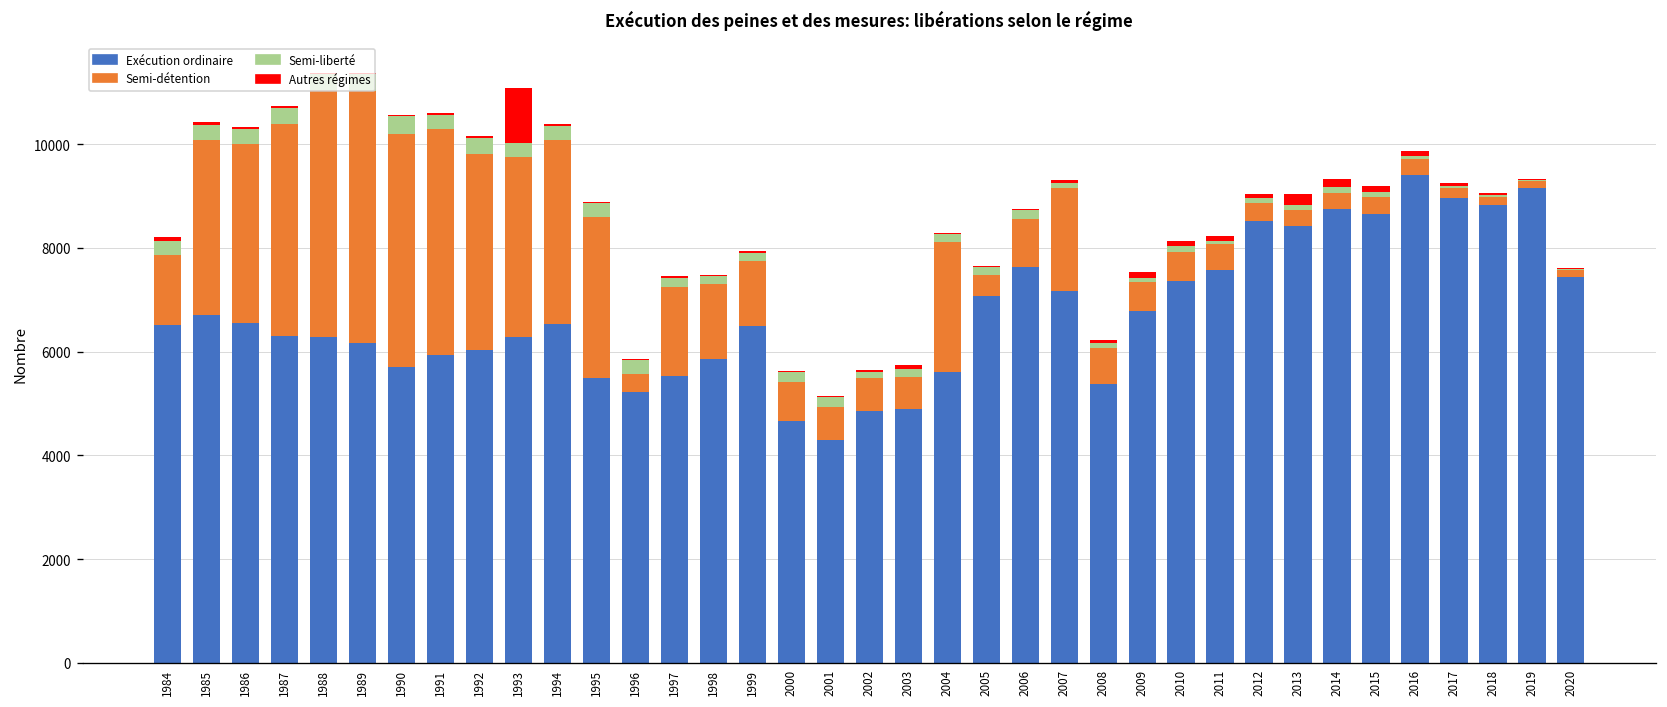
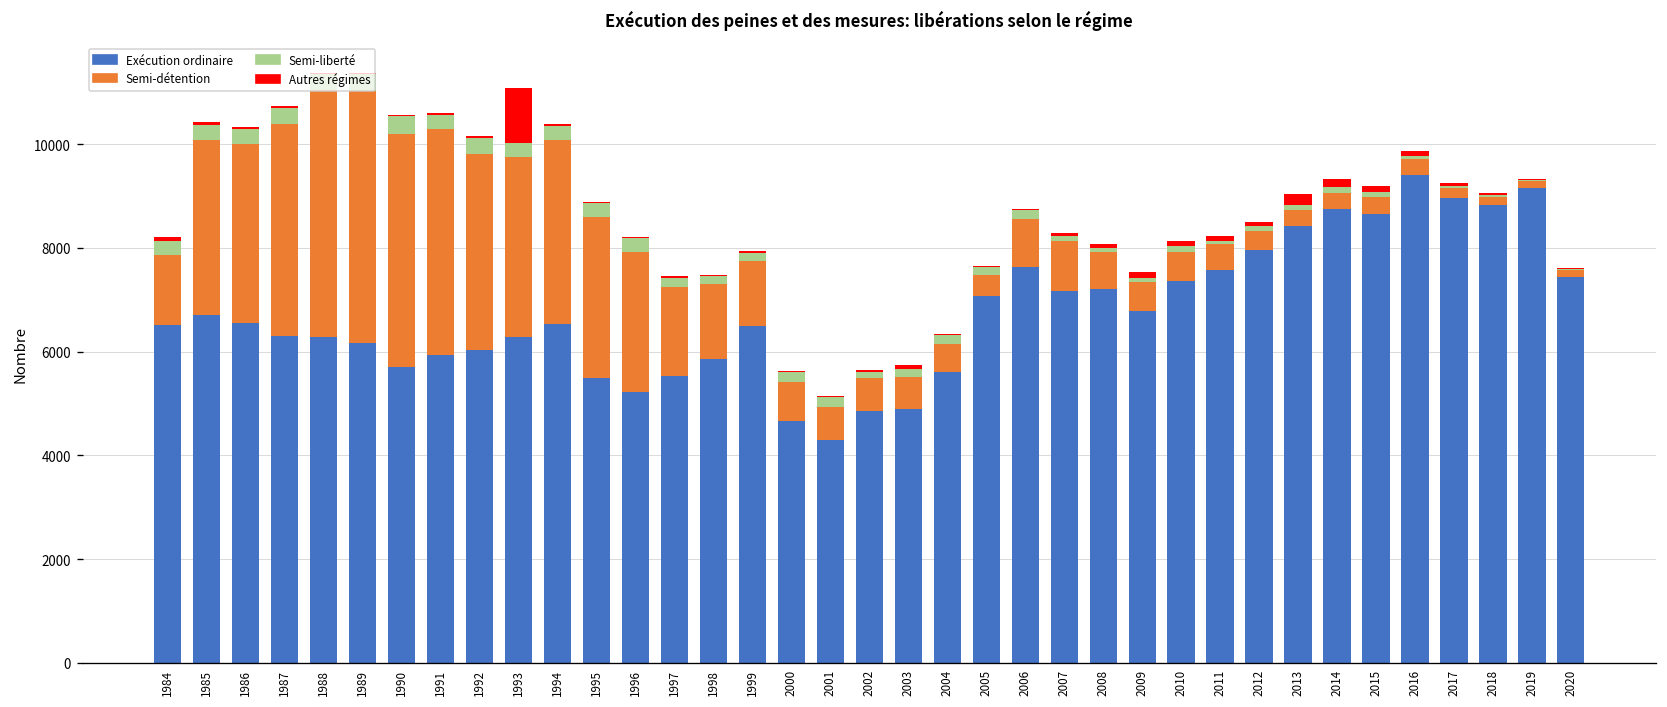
  {
    "Exécution ordinaire": {
      "1984": 6500,
      "1985": 6700,
      "1986": 6600,
      "1987": 6300,
      "1988": 6300,
      "1989": 6200,
      "1990": 5700,
      "1991": 5900,
      "1992": 6000,
      "1993": 6300,
      "1994": 6500,
      "1995": 5500,
      "1996": 5200,
      "1997": 5500,
      "1998": 5900,
      "1999": 6500,
      "2000": 4700,
      "2001": 4300,
      "2002": 4900,
      "2003": 4900,
      "2004": 5600,
      "2005": 7100,
      "2006": 7600,
      "2007": 7200,
-     "2008": 5400,
+     "2008": 7200,
      "2009": 6800,
      "2010": 7400,
      "2011": 7600,
-     "2012": 8500,
+     "2012": 8000,
      "2013": 8400,
      "2014": 8800,
      "2015": 8700,
      "2016": 9400,
      "2017": 9000,
      "2018": 8800,
      "2019": 9200,
      "2020": 7400
    },
    "Semi-détention": {
      "1984": 1300,
      "1985": 3400,
      "1986": 3500,
      "1987": 4100,
      "1988": 4700,
      "1989": 4900,
      "1990": 4500,
      "1991": 4400,
      "1992": 3800,
      "1993": 3500,
      "1994": 3500,
      "1995": 3100,
-     "1996": 400,
+     "1996": 2700,
      "1997": 1700,
      "1998": 1500,
      "1999": 1200,
      "2000": 800,
      "2001": 600,
      "2002": 600,
      "2003": 600,
-     "2004": 2500,
+     "2004": 500,
      "2005": 400,
      "2006": 900,
-     "2007": 2000,
+     "2007": 1000,
      "2008": 700,
      "2009": 600,
      "2010": 600,
      "2011": 500,
      "2012": 400,
      "2013": 300,
      "2014": 300,
      "2015": 300,
      "2016": 300,
      "2017": 200,
      "2018": 200,
      "2019": 100,
      "2020": 100
    },
    "Semi-liberté": {
      "1984": 300,
      "1985": 300,
      "1986": 300,
      "1987": 300,
      "1990": 300,
      "1991": 300,
      "1992": 300,
      "1993": 300,
      "1994": 300,
      "1995": 300,
      "1996": 300,
      "1997": 200,
      "1998": 200,
      "1999": 200,
      "2000": 200,
      "2001": 200,
      "2002": 100,
      "2003": 200,
      "2004": 200,
      "2005": 200,
      "2006": 200,
      "2007": 100,
      "2008": 100,
      "2009": 100,
      "2010": 100,
      "2011": 100,
      "2012": 100,
      "2013": 100,
      "2014": 100,
      "2015": 100,
      "2016": 100
    },
    "Autres régimes": {
      "1984": 100,
      "1985": 100,
      "1993": 1100,
      "2003": 100,
      "2007": 100,
      "2008": 100,
      "2009": 100,
      "2010": 100,
      "2011": 100,
      "2012": 100,
      "2013": 200,
      "2014": 200,
      "2015": 100,
      "2016": 100
    }
  }
